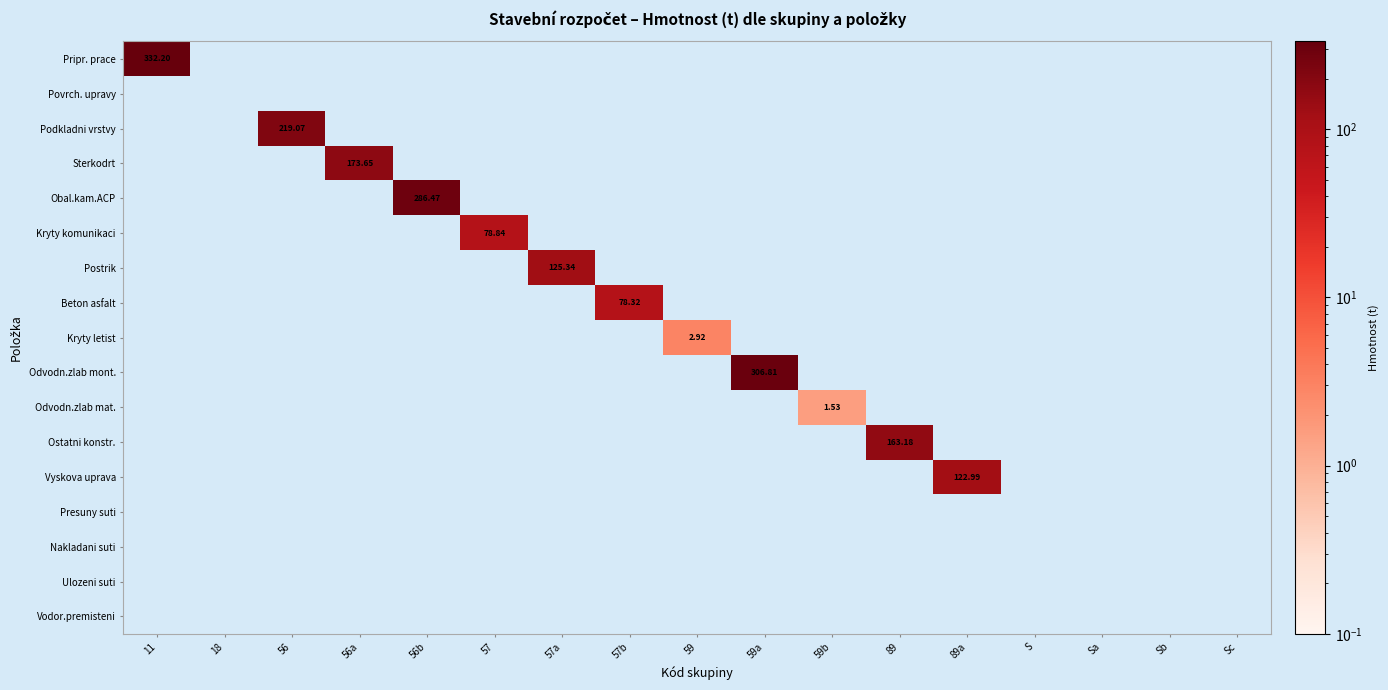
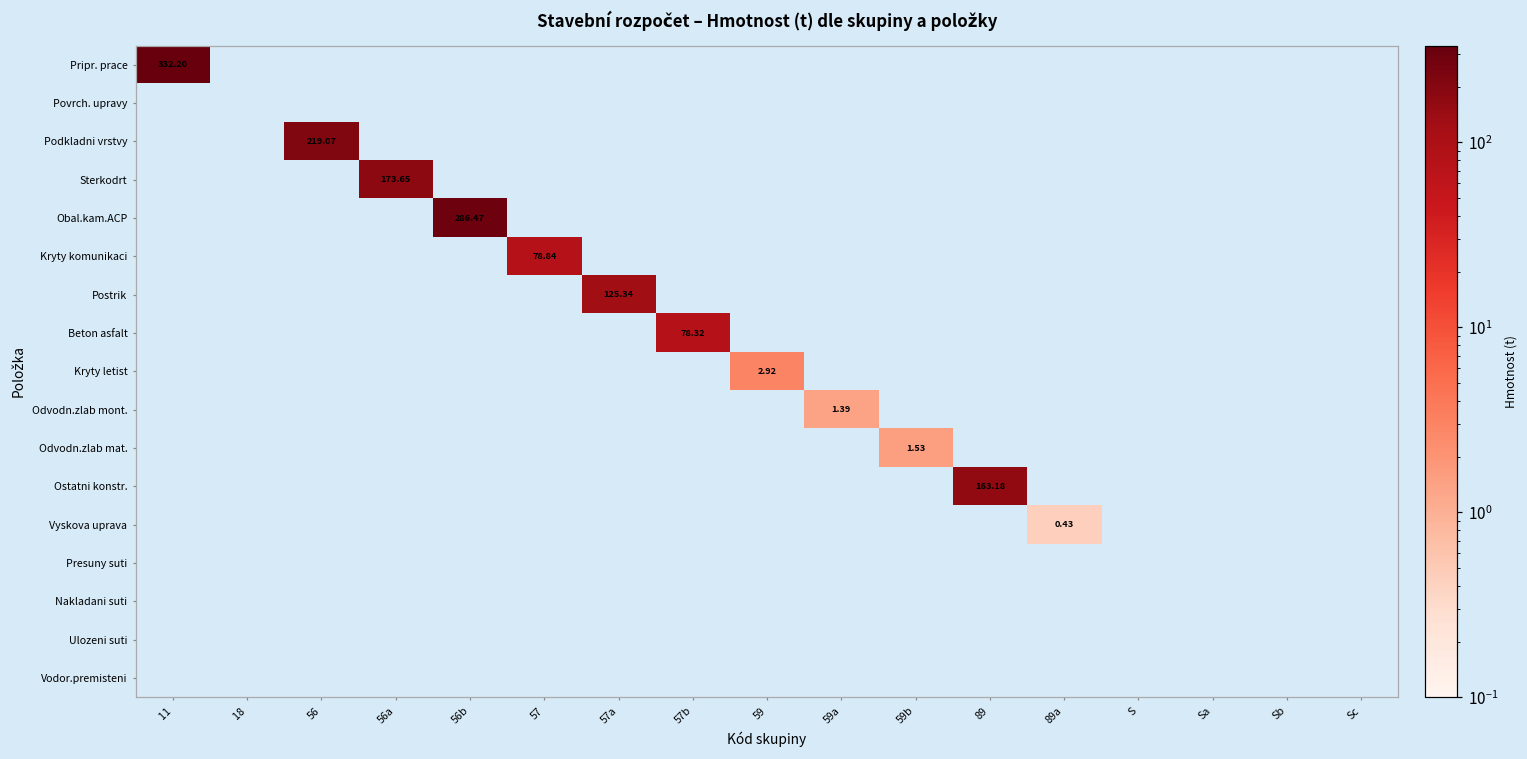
  {
    "Pripr. prace": {
      "11": 332.20
    },
    "Podkladni vrstvy": {
      "56": 219.07
    },
    "Sterkodrt": {
      "56a": 173.65
    },
    "Obal.kam.ACP": {
      "56b": 286.47
    },
    "Kryty komunikaci": {
      "57": 78.84
    },
    "Postrik": {
      "57a": 125.34
    },
    "Beton asfalt": {
      "57b": 78.32
    },
    "Kryty letist": {
      "59": 2.92
    },
    "Odvodn.zlab mont.": {
-     "59a": 306.81
+     "59a": 1.39
    },
    "Odvodn.zlab mat.": {
      "59b": 1.53
    },
    "Ostatni konstr.": {
      "89": 163.18
    },
    "Vyskova uprava": {
-     "89a": 122.99
+     "89a": 0.43
    }
  }
